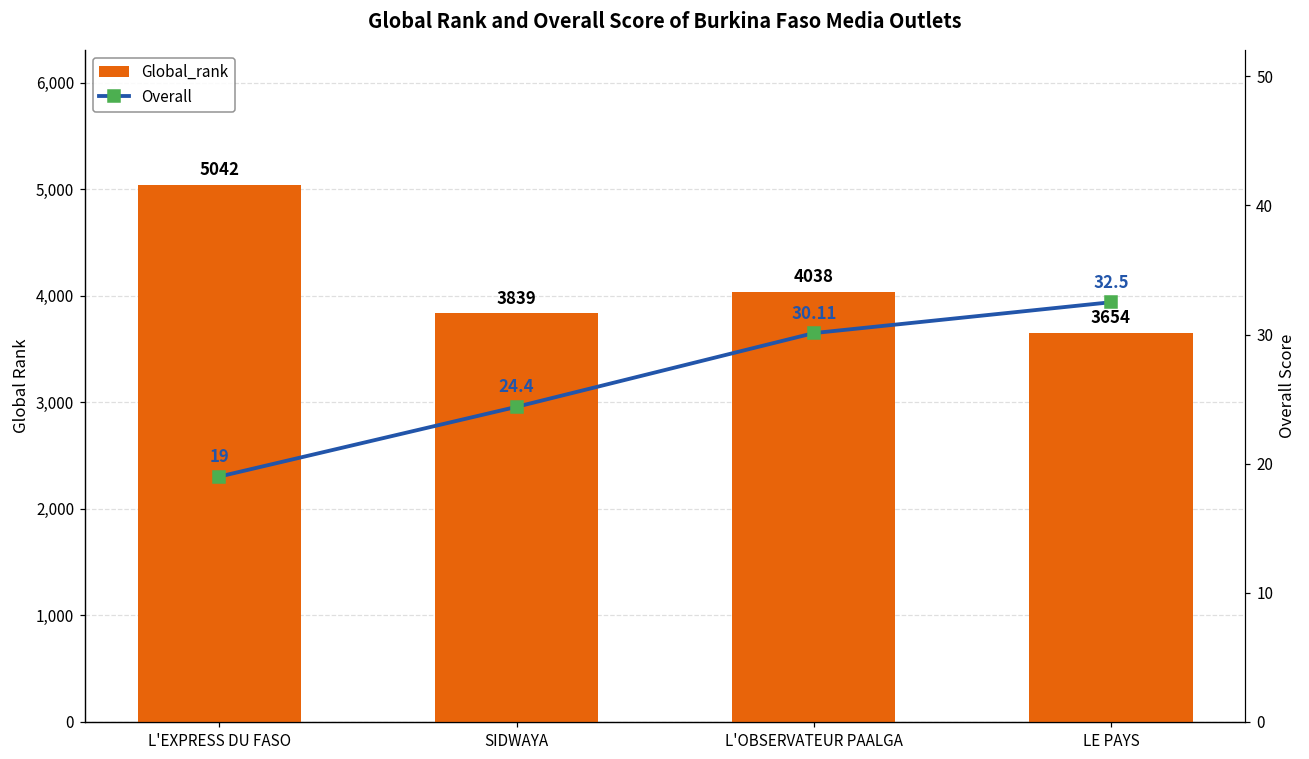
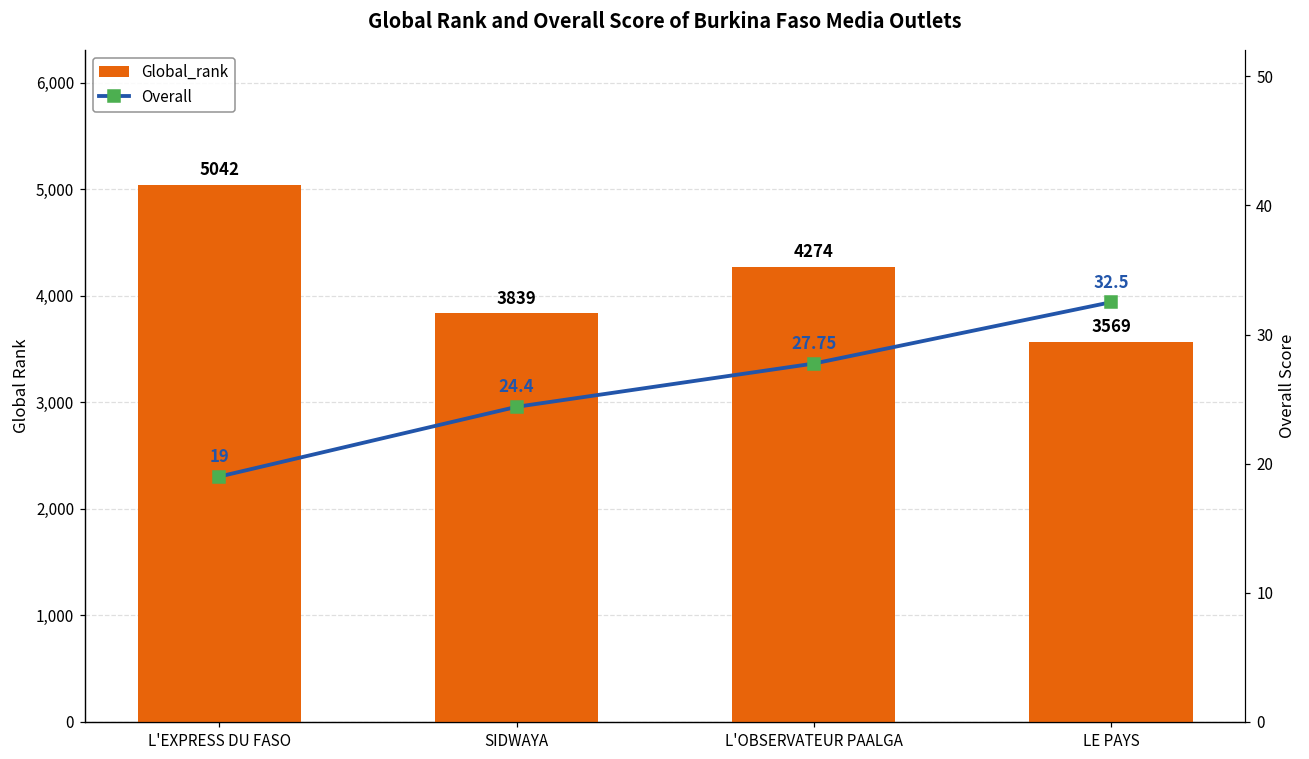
  {
    "Global_rank": {
      "L'EXPRESS DU FASO": 5042,
      "SIDWAYA": 3839,
-     "L'OBSERVATEUR PAALGA": 4038,
-     "LE PAYS": 3654
+     "L'OBSERVATEUR PAALGA": 4274,
+     "LE PAYS": 3569
    },
    "Overall": {
      "L'EXPRESS DU FASO": 19,
      "SIDWAYA": 24.4,
-     "L'OBSERVATEUR PAALGA": 30.11,
+     "L'OBSERVATEUR PAALGA": 27.75,
      "LE PAYS": 32.5
    }
  }
